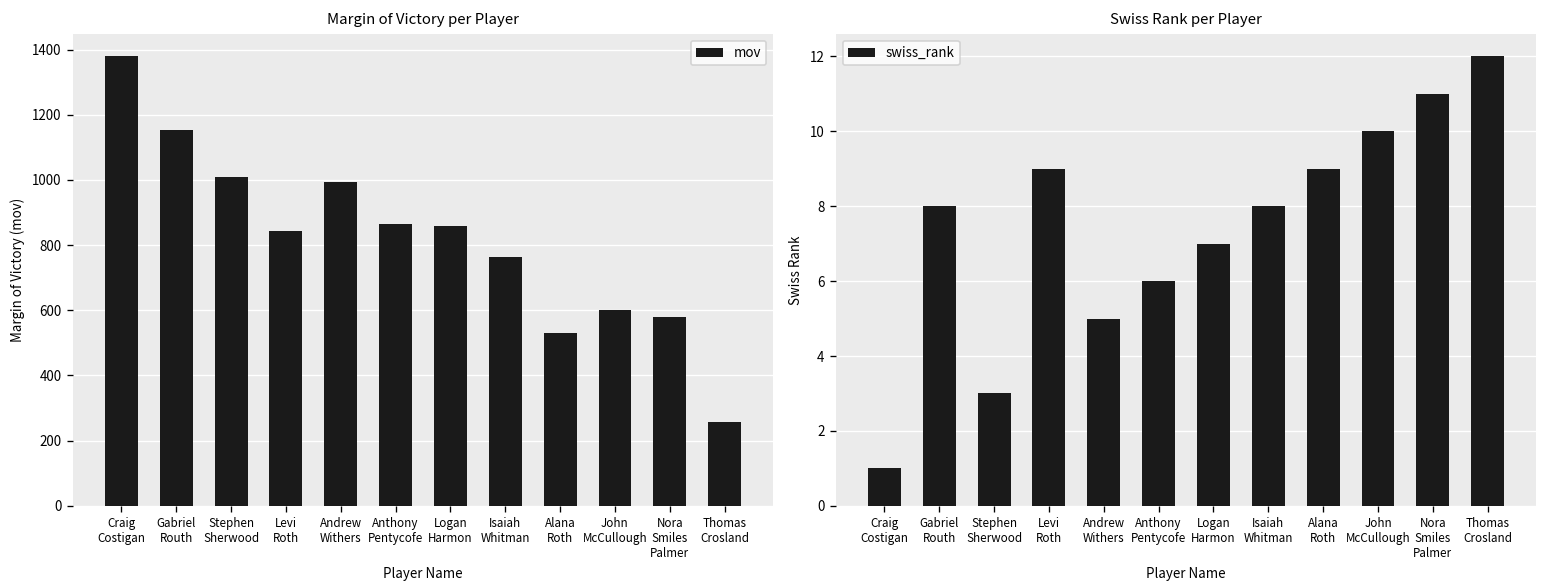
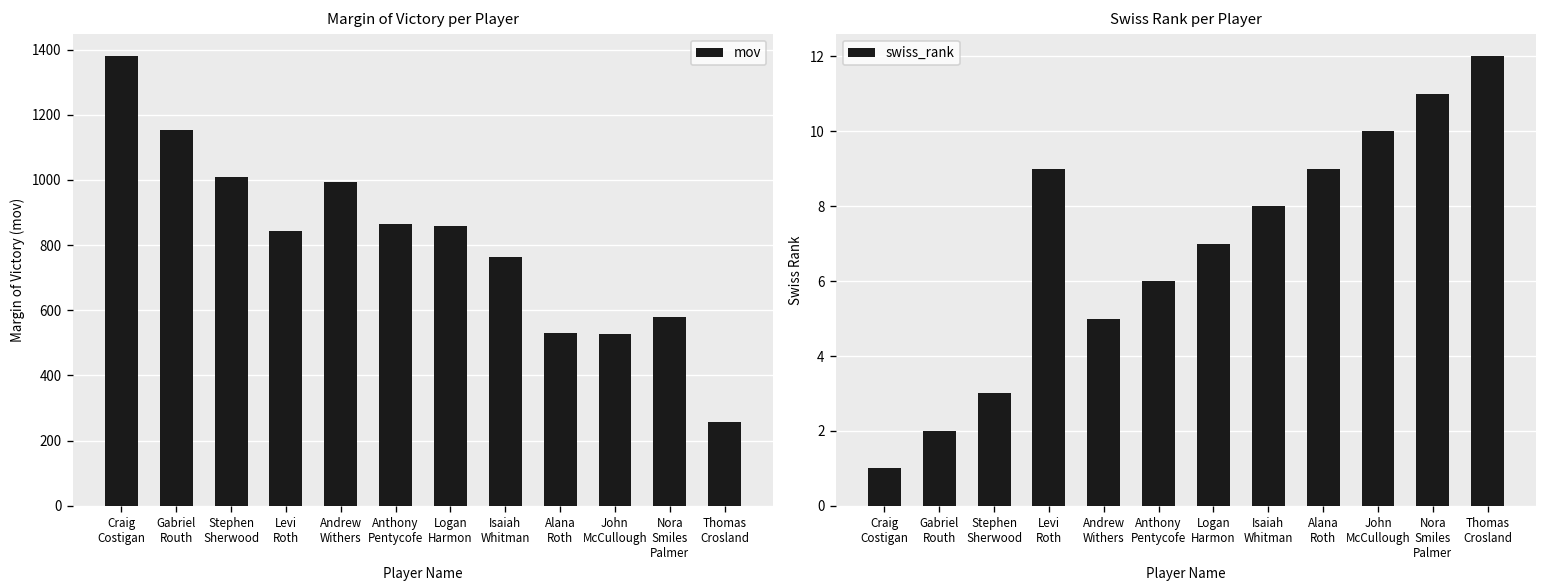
  {
    "Margin of Victory per Player": {
      "Craig Costigan": 1380,
      "Gabriel Routh": 1150,
      "Stephen Sherwood": 1010,
      "Levi Roth": 840,
      "Andrew Withers": 990,
      "Anthony Pentycofe": 860,
      "Logan Harmon": 860,
      "Isaiah Whitman": 760,
      "Alana Roth": 530,
-     "John McCullough": 600,
+     "John McCullough": 530,
      "Nora Smiles Palmer": 580,
      "Thomas Crosland": 260
    },
    "Swiss Rank per Player": {
      "Craig Costigan": 1,
-     "Gabriel Routh": 8,
+     "Gabriel Routh": 2,
      "Stephen Sherwood": 3,
      "Levi Roth": 9,
      "Andrew Withers": 5,
      "Anthony Pentycofe": 6,
      "Logan Harmon": 7,
      "Isaiah Whitman": 8,
      "Alana Roth": 9,
      "John McCullough": 10,
      "Nora Smiles Palmer": 11,
      "Thomas Crosland": 12
    }
  }
